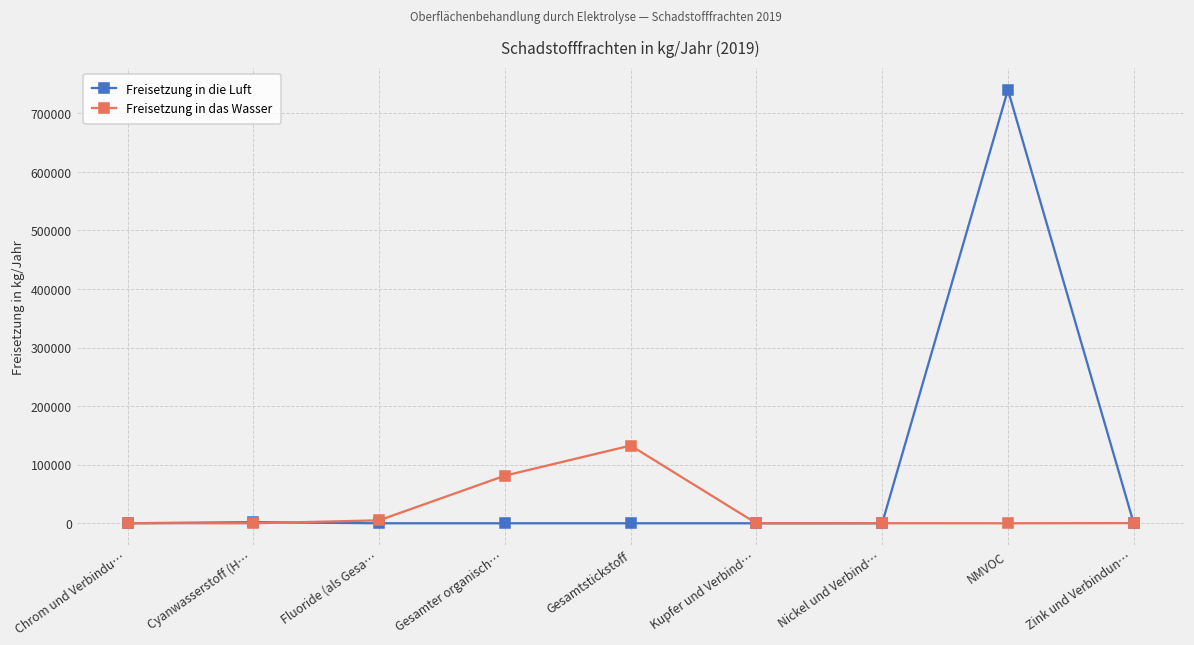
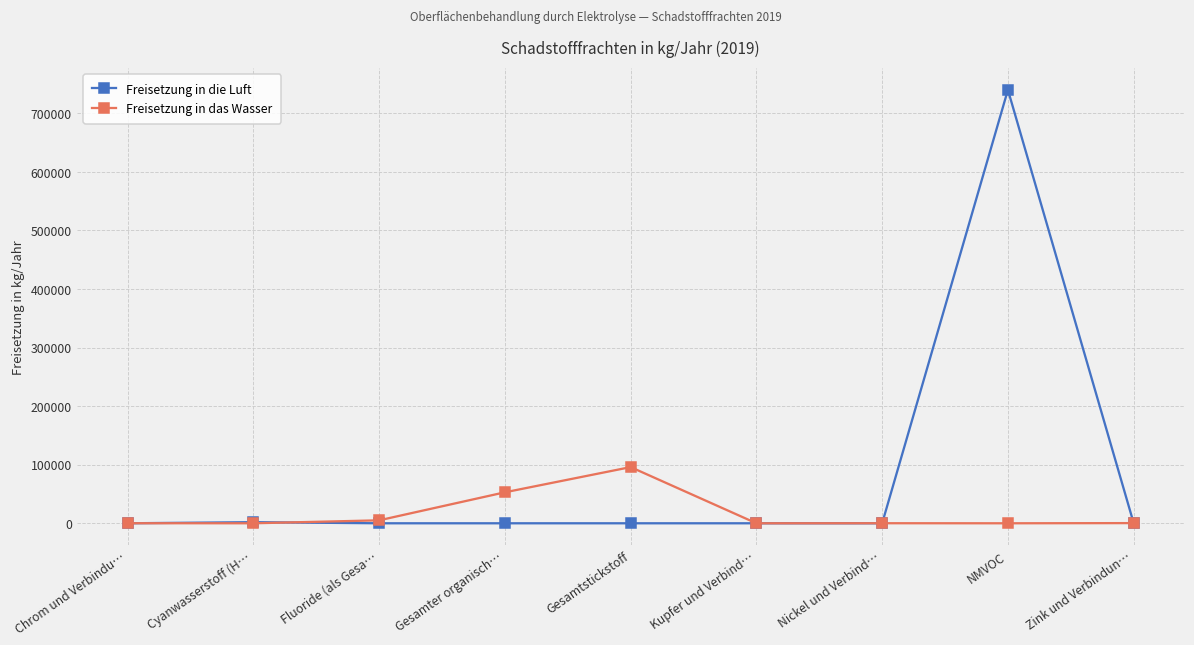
  {
    "Freisetzung in die Luft": {
      "Fluoride (als Gesa…": 0,
      "Gesamter organisch…": 0,
      "Gesamtstickstoff": 0,
      "NMVOC": 740000
    },
    "Freisetzung in das Wasser": {
      "Fluoride (als Gesa…": 10000,
-     "Gesamter organisch…": 80000,
-     "Gesamtstickstoff": 130000,
+     "Gesamter organisch…": 50000,
+     "Gesamtstickstoff": 100000,
      "NMVOC": 0
    }
  }
